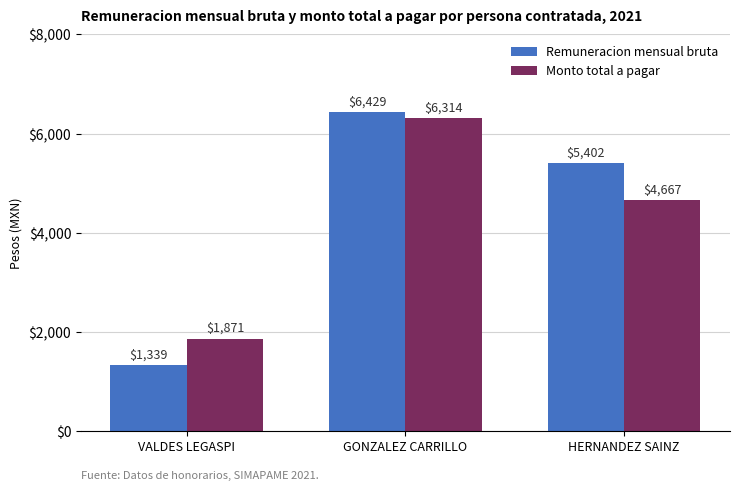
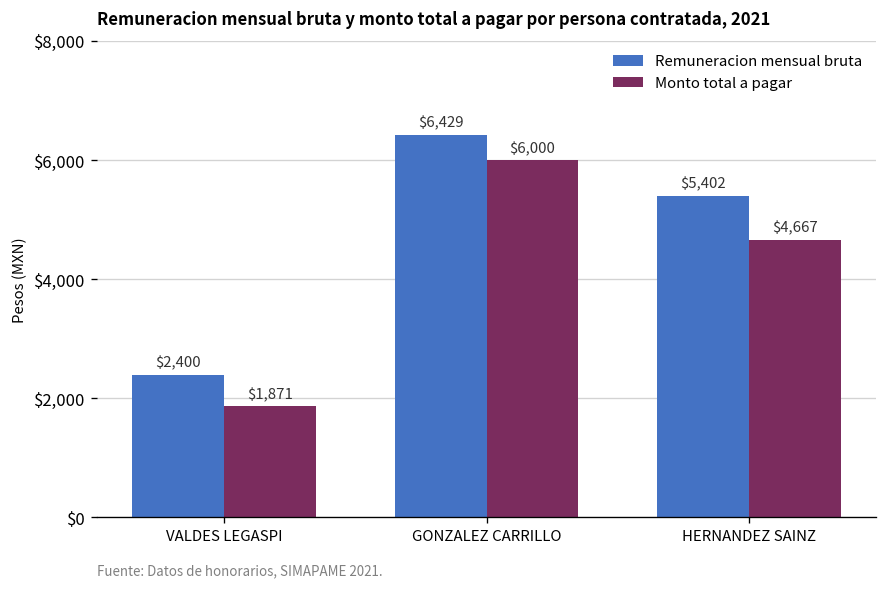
  {
    "Remuneracion mensual bruta": {
-     "VALDES LEGASPI": "$1,339",
+     "VALDES LEGASPI": "$2,400",
      "GONZALEZ CARRILLO": "$6,429",
      "HERNANDEZ SAINZ": "$5,402"
    },
    "Monto total a pagar": {
      "VALDES LEGASPI": "$1,871",
-     "GONZALEZ CARRILLO": "$6,314",
+     "GONZALEZ CARRILLO": "$6,000",
      "HERNANDEZ SAINZ": "$4,667"
    }
  }
